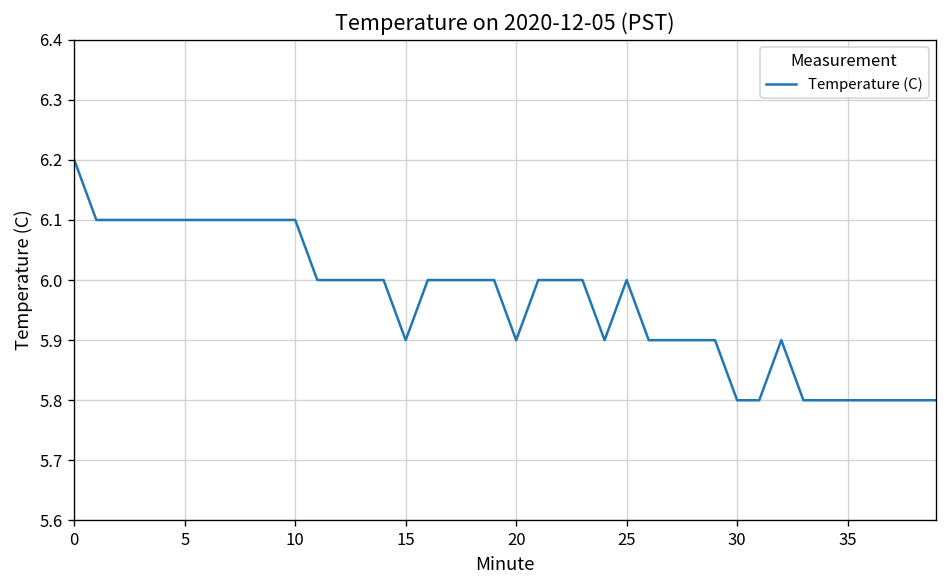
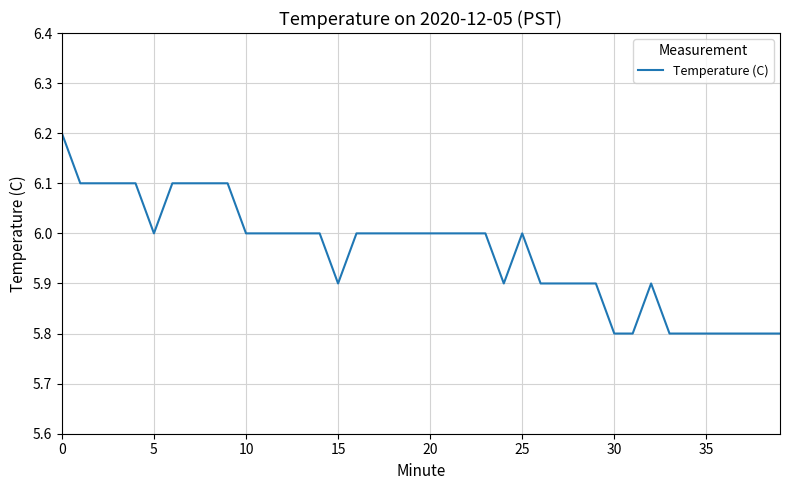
  {
    "0": 6.2,
-   "5": 6.1,
-   "10": 6.1,
+   "5": 6.0,
+   "10": 6.0,
    "15": 5.9,
-   "20": 5.9,
+   "20": 6.0,
    "25": 6.0,
    "30": 5.8,
    "35": 5.8
  }
